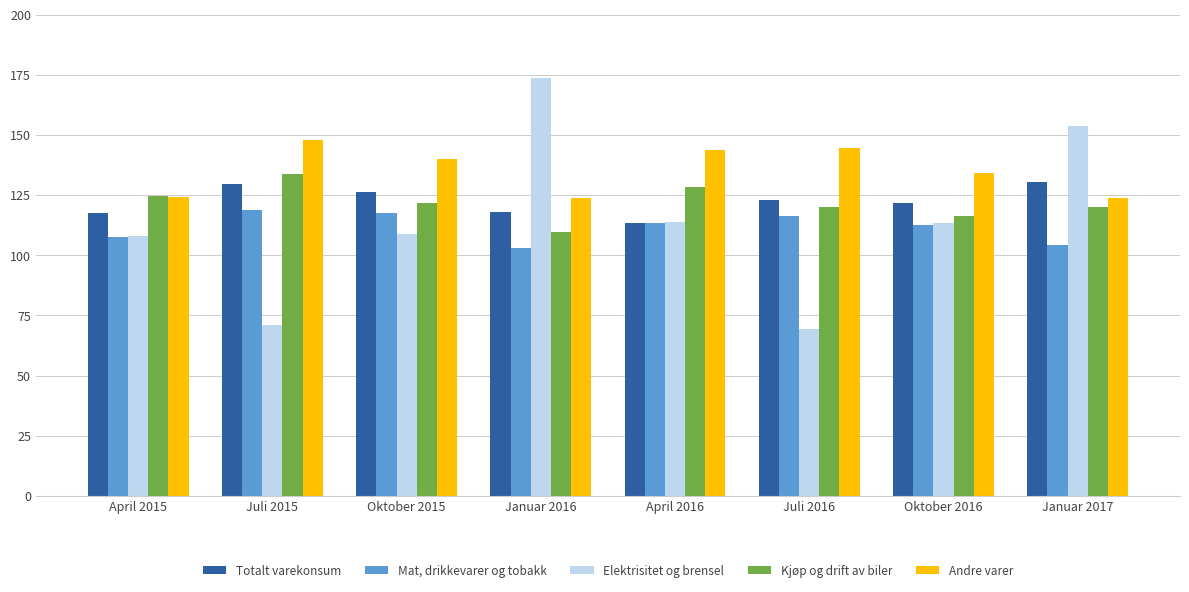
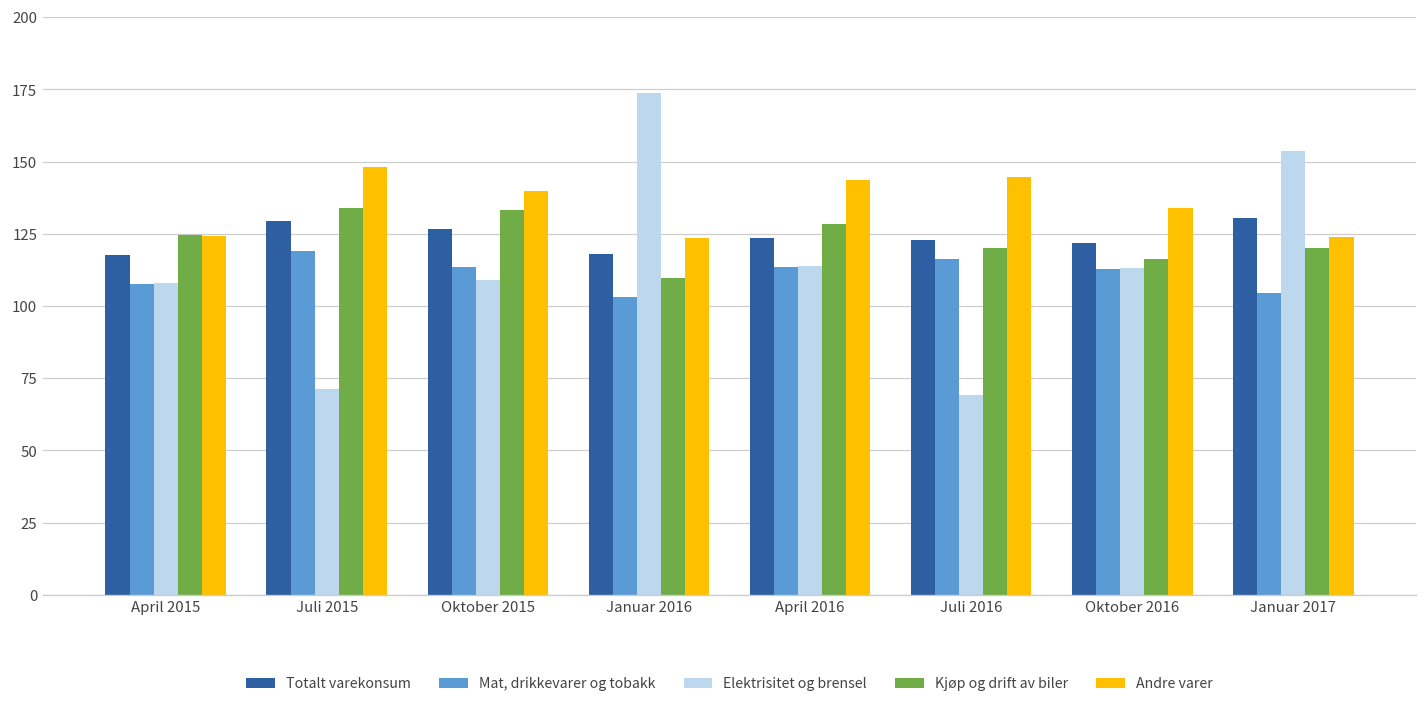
  {
    "Totalt varekonsum": {
      "April 2015": 118,
      "Juli 2015": 130,
      "Oktober 2015": 127,
      "Januar 2016": 118,
-     "April 2016": 113,
+     "April 2016": 124,
      "Juli 2016": 123,
      "Oktober 2016": 122,
      "Januar 2017": 131
    },
    "Mat, drikkevarer og tobakk": {
      "April 2015": 108,
      "Juli 2015": 119,
-     "Oktober 2015": 118,
+     "Oktober 2015": 113,
      "Januar 2016": 103,
      "April 2016": 114,
      "Juli 2016": 116,
      "Oktober 2016": 113,
      "Januar 2017": 104
    },
    "Elektrisitet og brensel": {
      "April 2015": 108,
      "Juli 2015": 71,
      "Oktober 2015": 109,
      "Januar 2016": 174,
      "April 2016": 114,
      "Juli 2016": 69,
      "Oktober 2016": 113,
      "Januar 2017": 154
    },
    "Kjøp og drift av biler": {
      "April 2015": 125,
      "Juli 2015": 134,
-     "Oktober 2015": 122,
+     "Oktober 2015": 133,
      "Januar 2016": 110,
      "April 2016": 128,
      "Juli 2016": 120,
      "Oktober 2016": 116,
      "Januar 2017": 120
    },
    "Andre varer": {
      "April 2015": 124,
      "Juli 2015": 148,
      "Oktober 2015": 140,
      "Januar 2016": 124,
      "April 2016": 144,
      "Juli 2016": 145,
      "Oktober 2016": 134,
      "Januar 2017": 124
    }
  }
